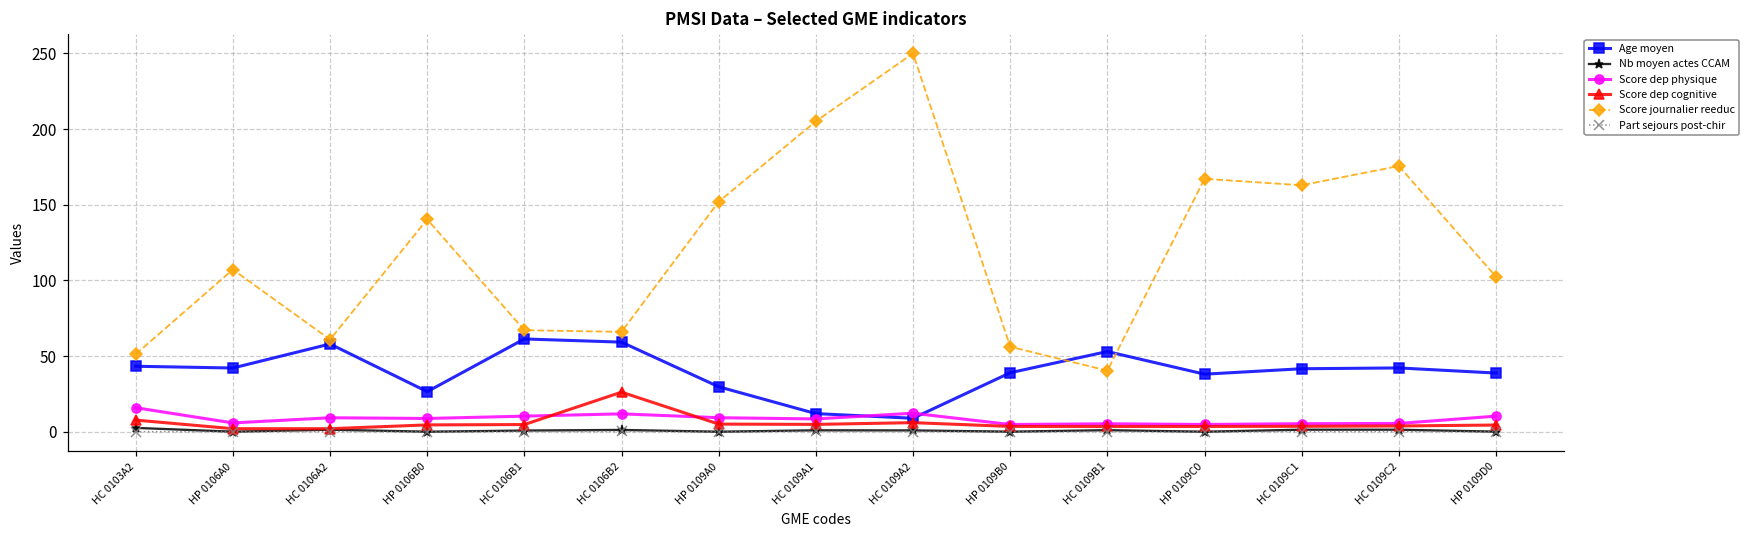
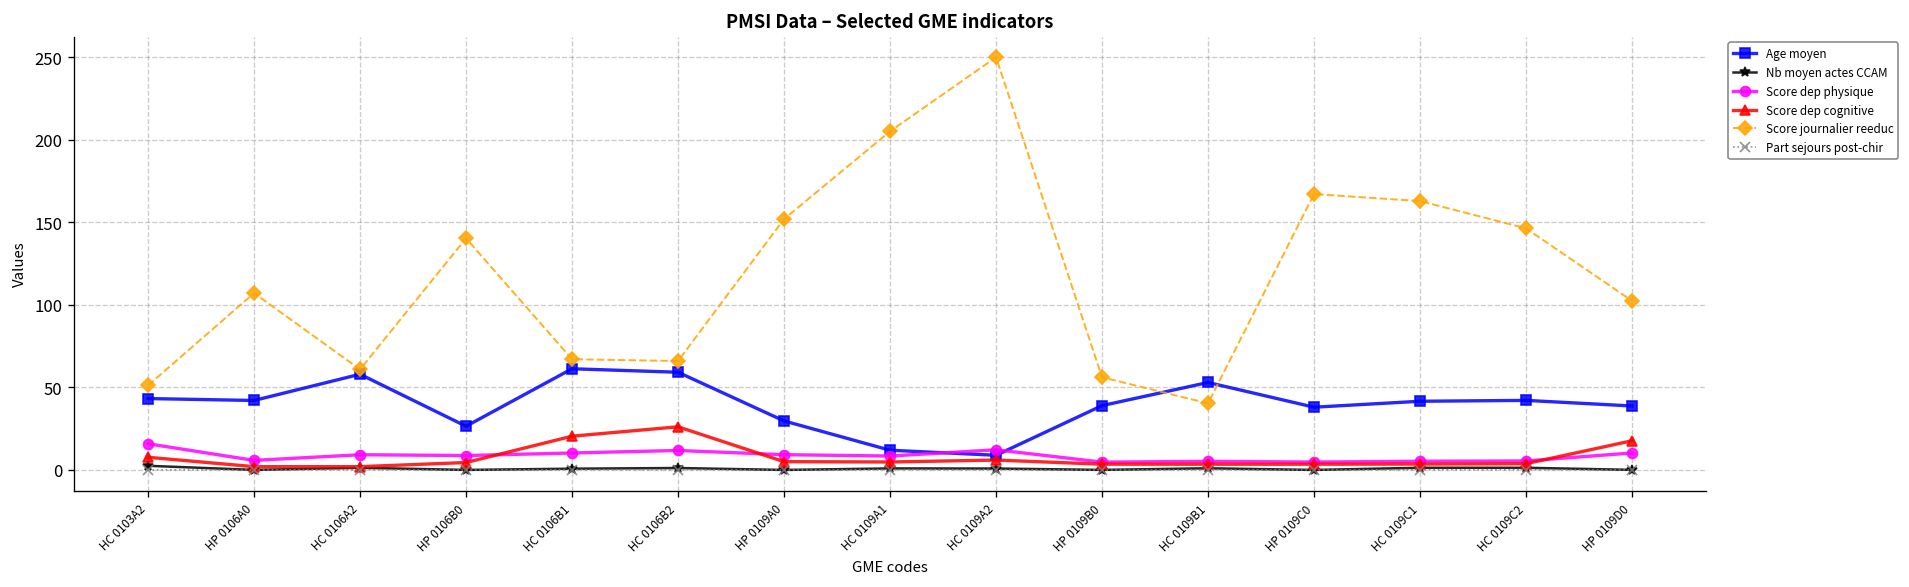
  {
    "Age moyen": {
      "HC 0103A2": 43,
      "HP 0106A0": 42,
      "HC 0106A2": 58,
      "HP 0106B0": 26,
      "HC 0106B1": 61,
      "HC 0106B2": 59,
      "HP 0109A0": 30,
      "HC 0109A1": 12,
      "HC 0109A2": 9,
      "HP 0109B0": 39,
      "HC 0109B1": 53,
      "HP 0109C0": 38,
      "HC 0109C1": 42,
      "HC 0109C2": 42,
      "HP 0109D0": 39
    },
    "Nb moyen actes CCAM": {
      "HC 0103A2": 3
    },
    "Score dep physique": {
      "HC 0103A2": 16,
      "HP 0106A0": 6,
      "HC 0106A2": 9,
      "HP 0106B0": 9,
      "HC 0106B1": 10,
      "HC 0106B2": 12,
      "HP 0109A0": 9,
      "HC 0109A1": 8,
      "HC 0109A2": 12,
      "HP 0109D0": 10
    },
    "Score dep cognitive": {
      "HC 0103A2": 8,
      "HP 0106A0": 2,
      "HP 0106B0": 5,
-     "HC 0106B1": 5,
+     "HC 0106B1": 20,
      "HC 0106B2": 26,
      "HP 0109A0": 5,
      "HC 0109A1": 5,
      "HC 0109A2": 6,
-     "HP 0109D0": 4
+     "HP 0109D0": 18
    },
    "Score journalier reeduc": {
      "HC 0103A2": 51,
      "HP 0106A0": 107,
      "HC 0106A2": 61,
      "HP 0106B0": 140,
      "HC 0106B1": 67,
      "HC 0106B2": 66,
      "HP 0109A0": 152,
      "HC 0109A1": 205,
      "HC 0109A2": 250,
      "HP 0109B0": 56,
      "HC 0109B1": 40,
      "HP 0109C0": 167,
      "HC 0109C1": 163,
-     "HC 0109C2": 176,
+     "HC 0109C2": 146,
      "HP 0109D0": 102
    },
    "Part sejours post-chir": {
      "HC 0103A2": 0
    }
  }
